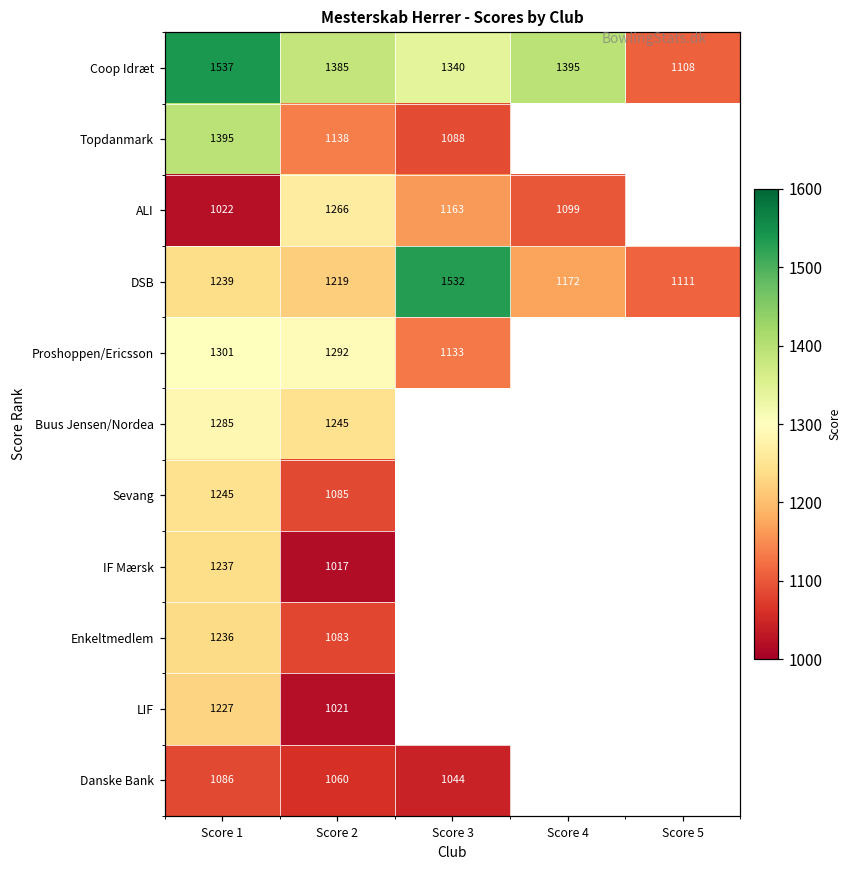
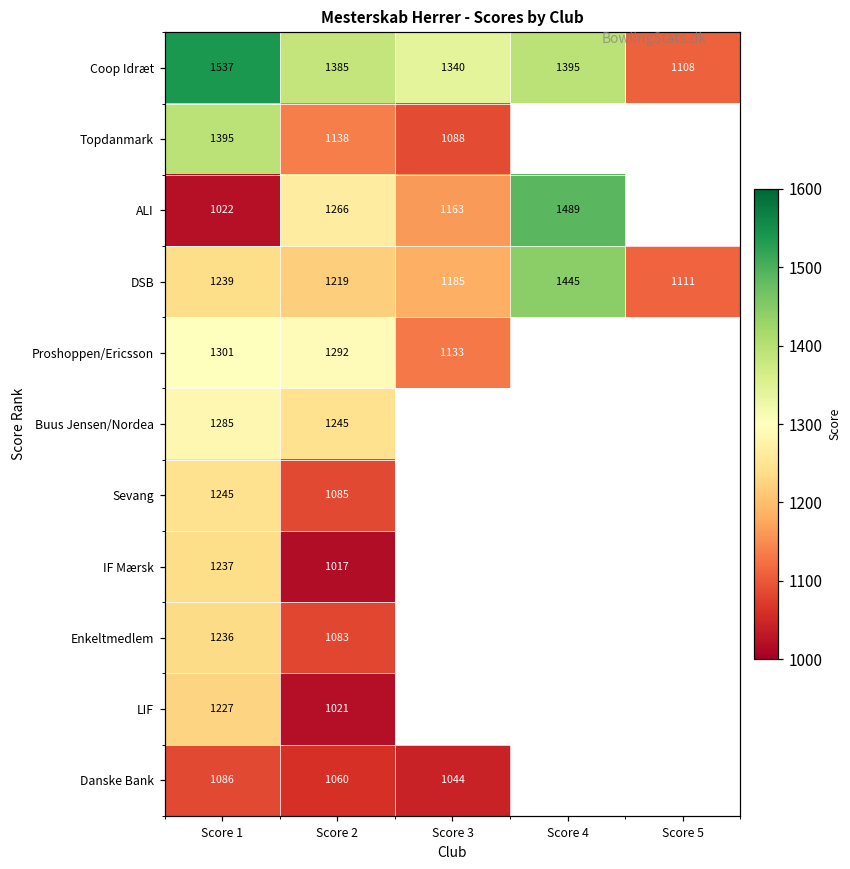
  {
    "Coop Idræt": {
      "Score 1": 1537,
      "Score 2": 1385,
      "Score 3": 1340,
      "Score 4": 1395,
      "Score 5": 1108
    },
    "Topdanmark": {
      "Score 1": 1395,
      "Score 2": 1138,
      "Score 3": 1088
    },
    "ALI": {
      "Score 1": 1022,
      "Score 2": 1266,
      "Score 3": 1163,
-     "Score 4": 1099
+     "Score 4": 1489
    },
    "DSB": {
      "Score 1": 1239,
      "Score 2": 1219,
-     "Score 3": 1532,
-     "Score 4": 1172,
+     "Score 3": 1185,
+     "Score 4": 1445,
      "Score 5": 1111
    },
    "Proshoppen/Ericsson": {
      "Score 1": 1301,
      "Score 2": 1292,
      "Score 3": 1133
    },
    "Buus Jensen/Nordea": {
      "Score 1": 1285,
      "Score 2": 1245
    },
    "Sevang": {
      "Score 1": 1245,
      "Score 2": 1085
    },
    "IF Mærsk": {
      "Score 1": 1237,
      "Score 2": 1017
    },
    "Enkeltmedlem": {
      "Score 1": 1236,
      "Score 2": 1083
    },
    "LIF": {
      "Score 1": 1227,
      "Score 2": 1021
    },
    "Danske Bank": {
      "Score 1": 1086,
      "Score 2": 1060,
      "Score 3": 1044
    }
  }
